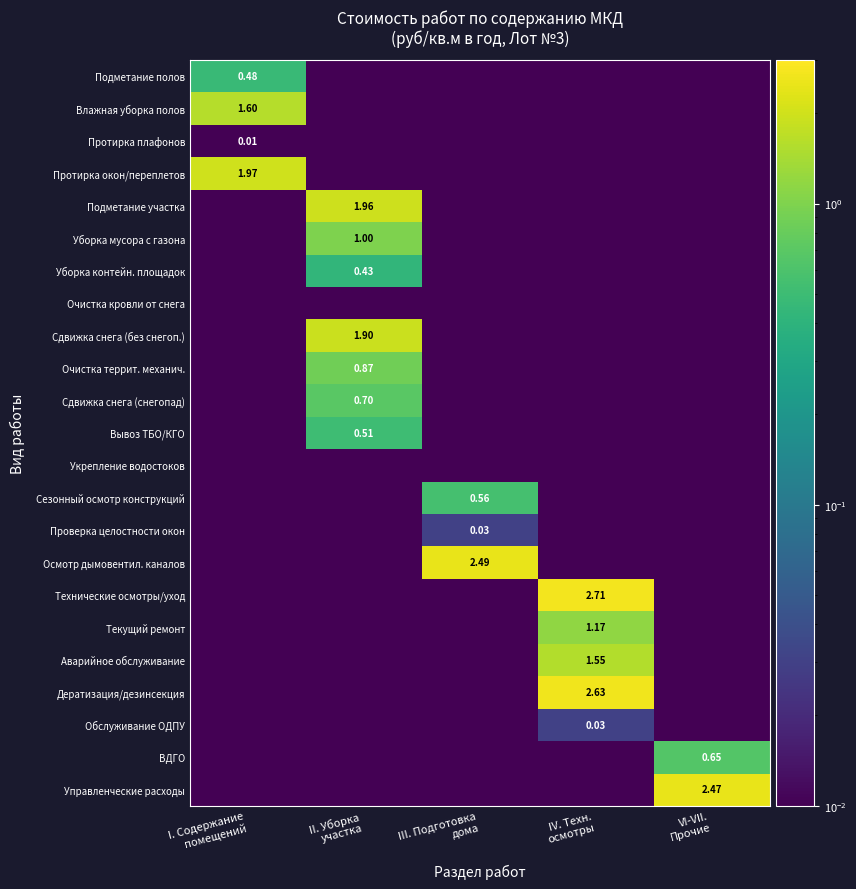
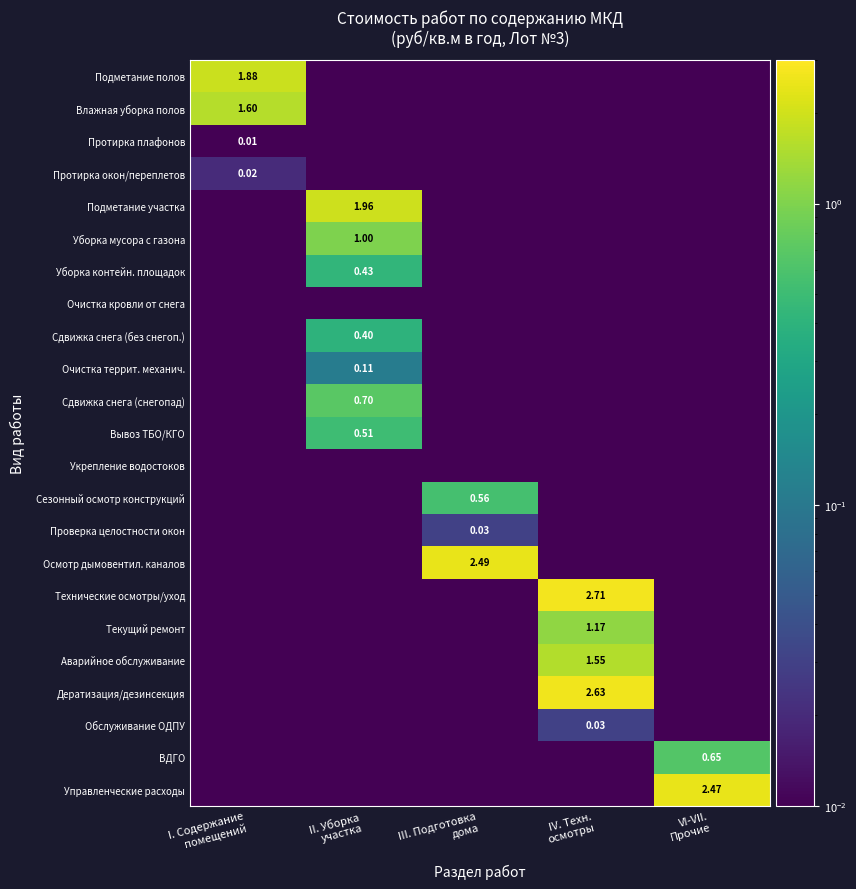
  {
    "Подметание полов": {
-     "I. Содержание помещений": 0.48
+     "I. Содержание помещений": 1.88
    },
    "Влажная уборка полов": {
      "I. Содержание помещений": 1.60
    },
    "Протирка плафонов": {
      "I. Содержание помещений": 0.01
    },
    "Протирка окон/переплетов": {
-     "I. Содержание помещений": 1.97
+     "I. Содержание помещений": 0.02
    },
    "Подметание участка": {
      "II. Уборка участка": 1.96
    },
    "Уборка мусора с газона": {
      "II. Уборка участка": 1.00
    },
    "Уборка контейн. площадок": {
      "II. Уборка участка": 0.43
    },
    "Сдвижка снега (без снегоп.)": {
-     "II. Уборка участка": 1.90
+     "II. Уборка участка": 0.40
    },
    "Очистка террит. механич.": {
-     "II. Уборка участка": 0.87
+     "II. Уборка участка": 0.11
    },
    "Сдвижка снега (снегопад)": {
      "II. Уборка участка": 0.70
    },
    "Вывоз ТБО/КГО": {
      "II. Уборка участка": 0.51
    },
    "Сезонный осмотр конструкций": {
      "III. Подготовка дома": 0.56
    },
    "Проверка целостности окон": {
      "III. Подготовка дома": 0.03
    },
    "Осмотр дымовентил. каналов": {
      "III. Подготовка дома": 2.49
    },
    "Технические осмотры/уход": {
      "IV. Техн. осмотры": 2.71
    },
    "Текущий ремонт": {
      "IV. Техн. осмотры": 1.17
    },
    "Аварийное обслуживание": {
      "IV. Техн. осмотры": 1.55
    },
    "Дератизация/дезинсекция": {
      "IV. Техн. осмотры": 2.63
    },
    "Обслуживание ОДПУ": {
      "IV. Техн. осмотры": 0.03
    },
    "ВДГО": {
      "VI-VII. Прочие": 0.65
    },
    "Управленческие расходы": {
      "VI-VII. Прочие": 2.47
    }
  }
